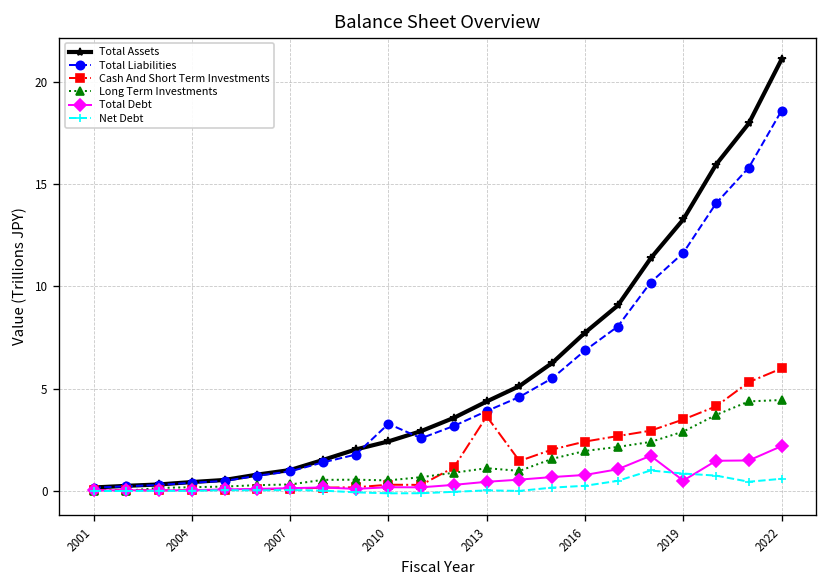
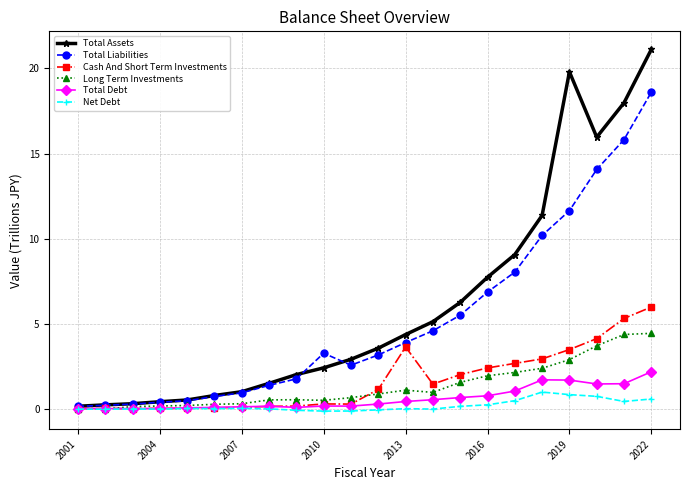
  {
    "Total Assets": {
      "2010": 2.4,
      "2013": 4.4,
      "2016": 7.7,
-     "2019": 13.3,
+     "2019": 19.8,
      "2022": 21.1
    },
    "Total Liabilities": {
      "2010": 3.3,
      "2013": 3.9,
      "2016": 6.9,
      "2019": 11.6,
      "2022": 18.6
    },
    "Cash And Short Term Investments": {
      "2013": 3.6,
      "2016": 2.4,
      "2019": 3.5,
      "2022": 6.0
    },
    "Long Term Investments": {
      "2007": 0.3,
      "2010": 0.5,
      "2013": 1.1,
      "2016": 2.0,
      "2019": 2.9,
      "2022": 4.4
    },
    "Total Debt": {
      "2013": 0.4,
      "2016": 0.8,
-     "2019": 0.5,
+     "2019": 1.7,
      "2022": 2.2
    },
    "Net Debt": {
      "2010": -0.1,
      "2013": 0.0,
      "2016": 0.2,
      "2019": 0.8,
      "2022": 0.6
    }
  }
